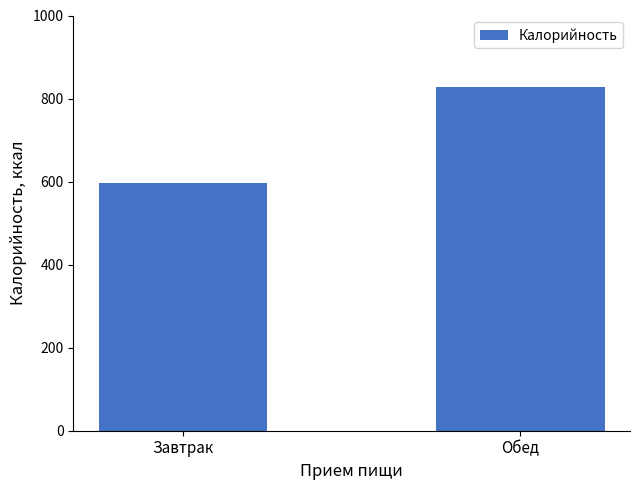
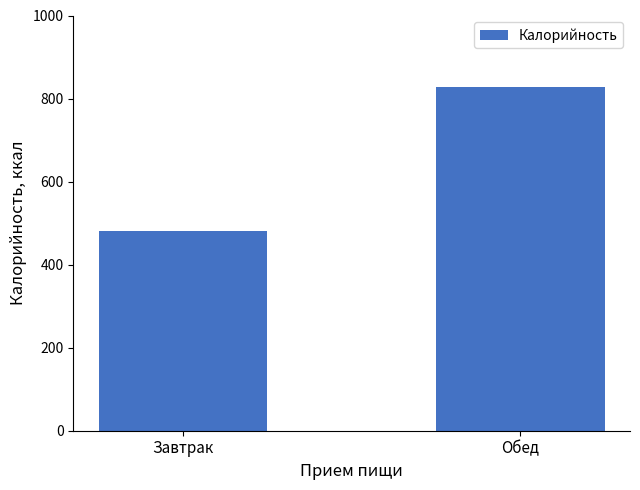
  {
-   "Завтрак": 600,
+   "Завтрак": 480,
    "Обед": 830
  }
